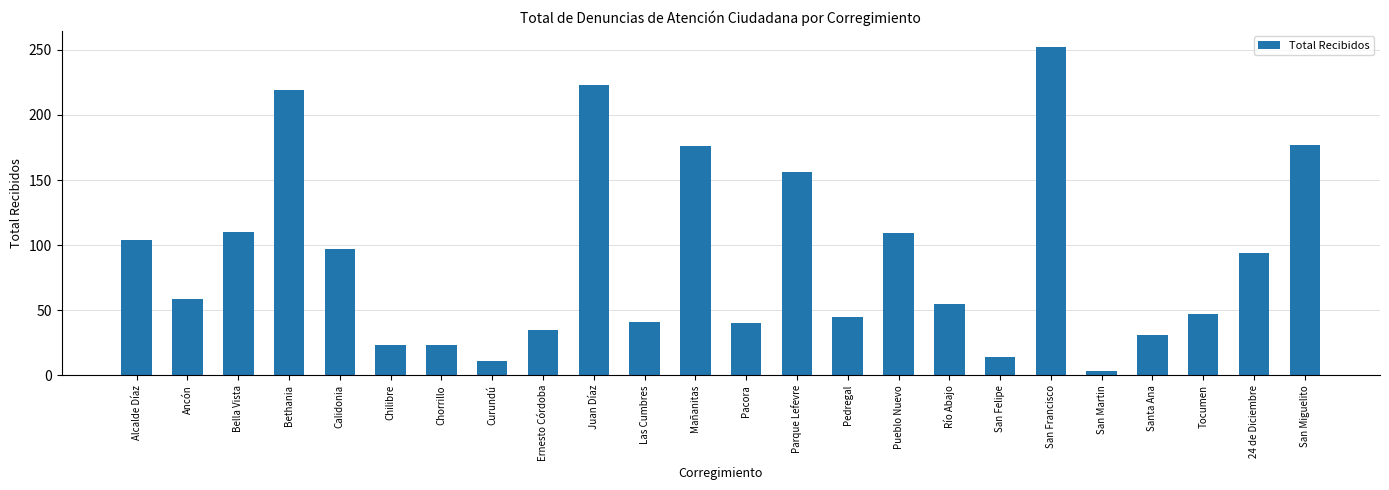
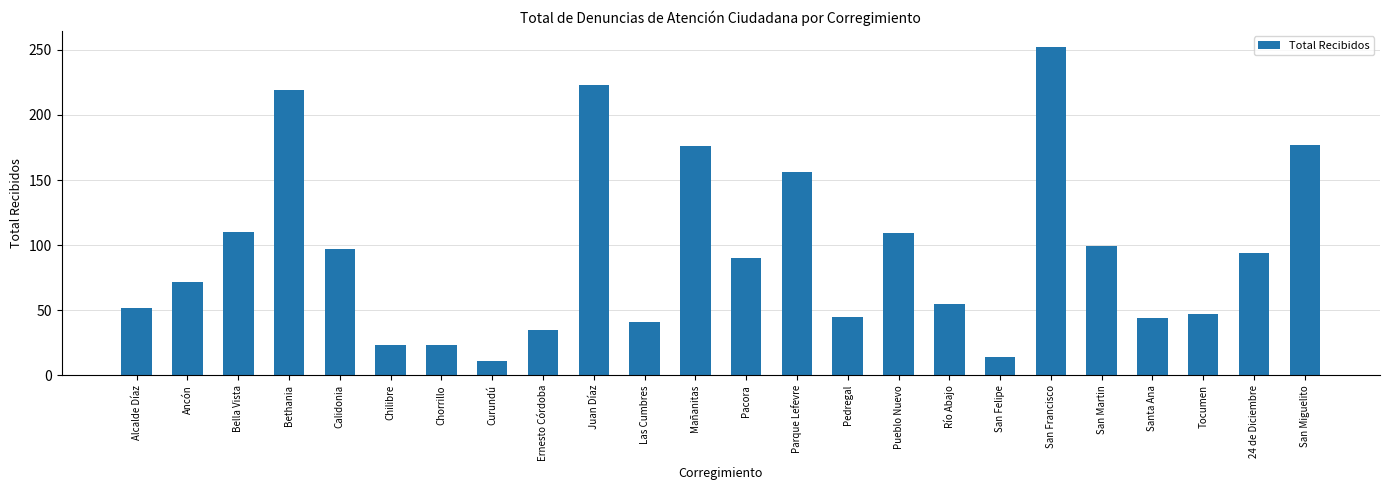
  {
-   "Alcalde Díaz": 104,
-   "Ancón": 59,
+   "Alcalde Díaz": 52,
+   "Ancón": 72,
    "Bella Vista": 110,
    "Bethania": 219,
    "Calidonia": 97,
    "Chilibre": 23,
    "Chorrillo": 23,
    "Curundú": 11,
    "Ernesto Córdoba": 35,
    "Juan Díaz": 223,
    "Las Cumbres": 41,
    "Mañanitas": 176,
-   "Pacora": 40,
+   "Pacora": 90,
    "Parque Lefevre": 156,
    "Pedregal": 45,
    "Pueblo Nuevo": 109,
    "Río Abajo": 55,
    "San Felipe": 14,
    "San Francisco": 252,
-   "San Martin": 3,
-   "Santa Ana": 31,
+   "San Martin": 99,
+   "Santa Ana": 44,
    "Tocumen": 47,
    "24 de Diciembre": 94,
    "San Miguelito": 177
  }
